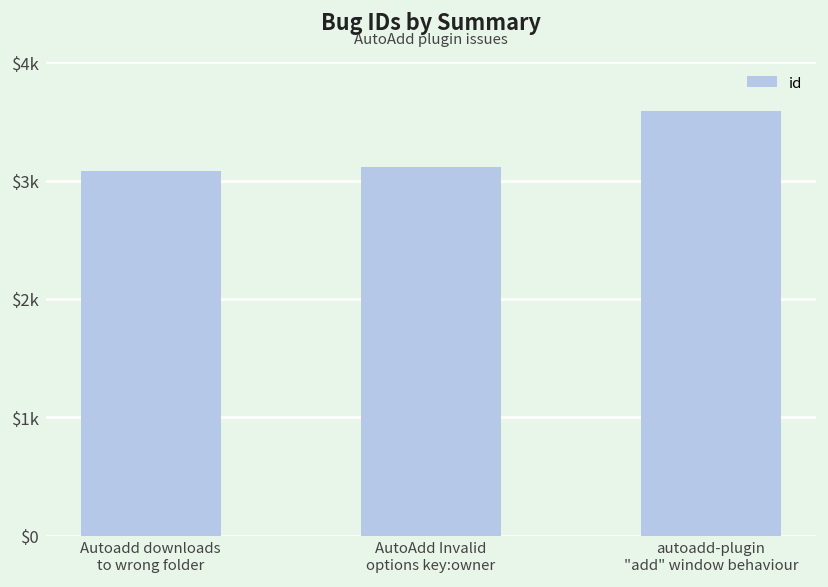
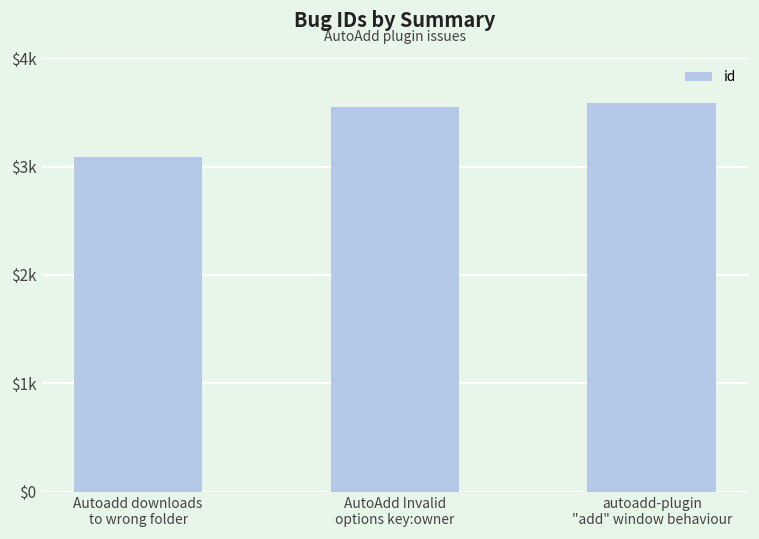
  {
    "Autoadd downloads to wrong folder": "$3100",
-   "AutoAdd Invalid options key:owner": "$3100",
+   "AutoAdd Invalid options key:owner": "$3500",
    "autoadd-plugin \"add\" window behaviour": "$3600"
  }
